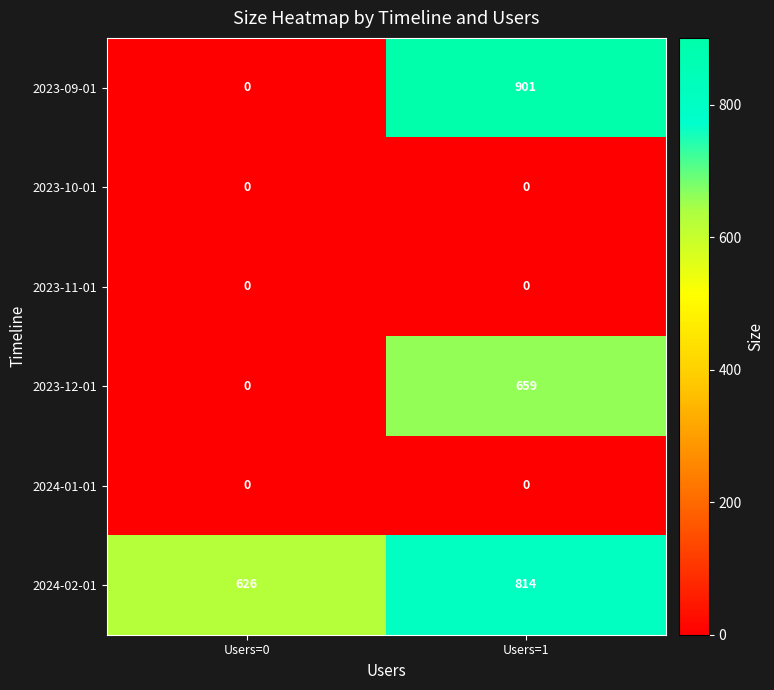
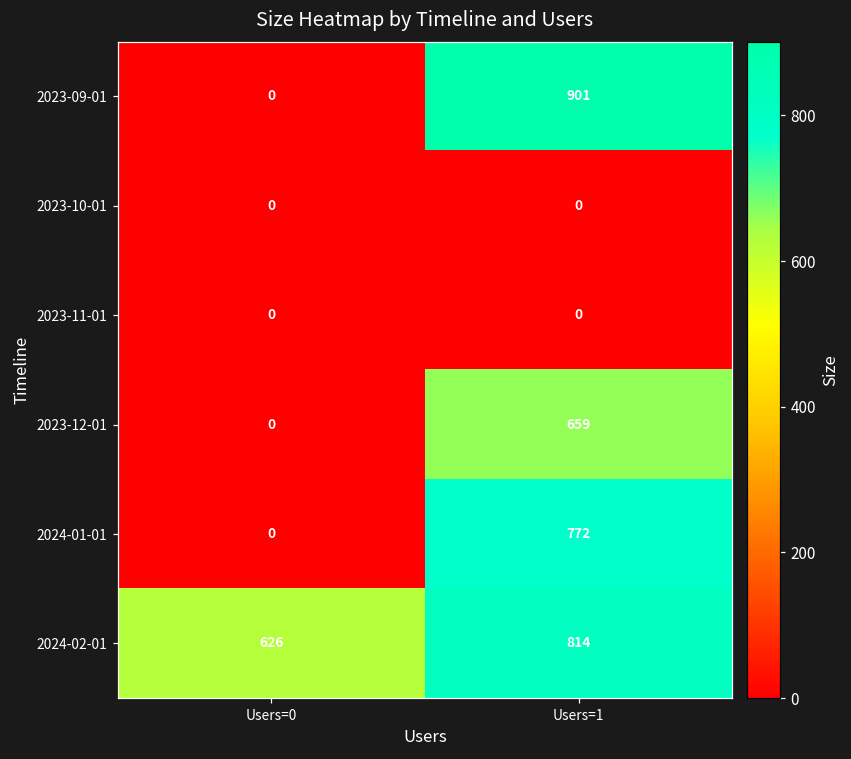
  {
    "2023-09-01": {
      "Users=0": 0,
      "Users=1": 901
    },
    "2023-10-01": {
      "Users=0": 0,
      "Users=1": 0
    },
    "2023-11-01": {
      "Users=0": 0,
      "Users=1": 0
    },
    "2023-12-01": {
      "Users=0": 0,
      "Users=1": 659
    },
    "2024-01-01": {
      "Users=0": 0,
-     "Users=1": 0
+     "Users=1": 772
    },
    "2024-02-01": {
      "Users=0": 626,
      "Users=1": 814
    }
  }
